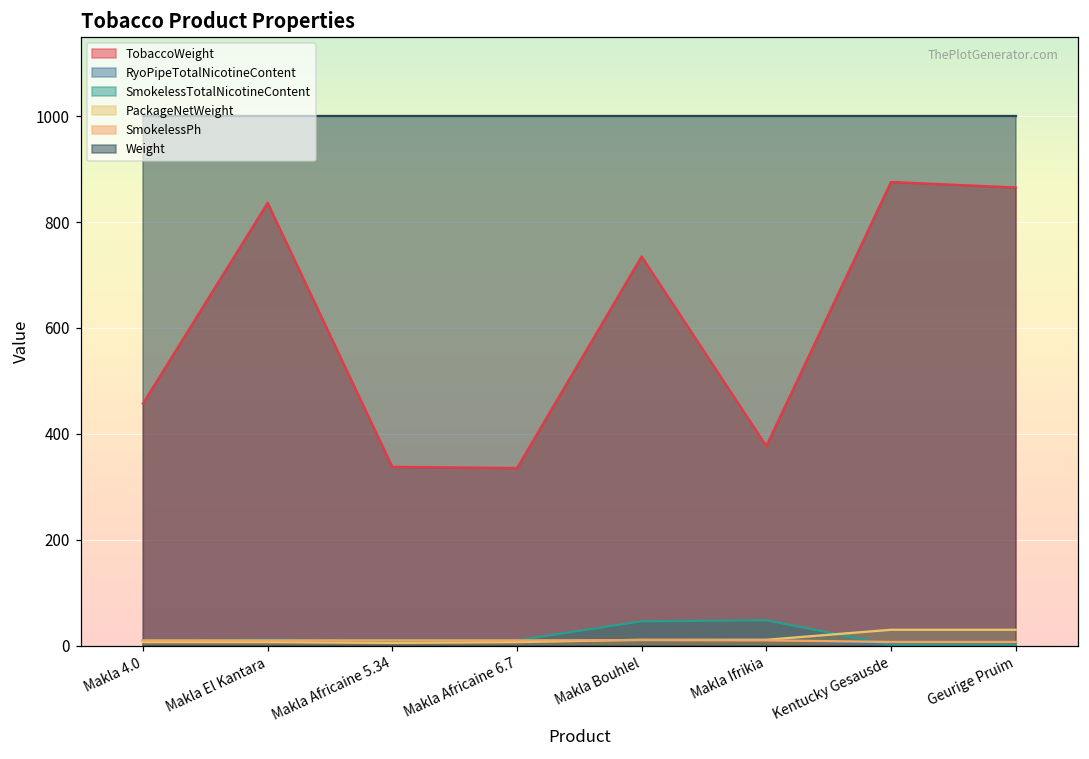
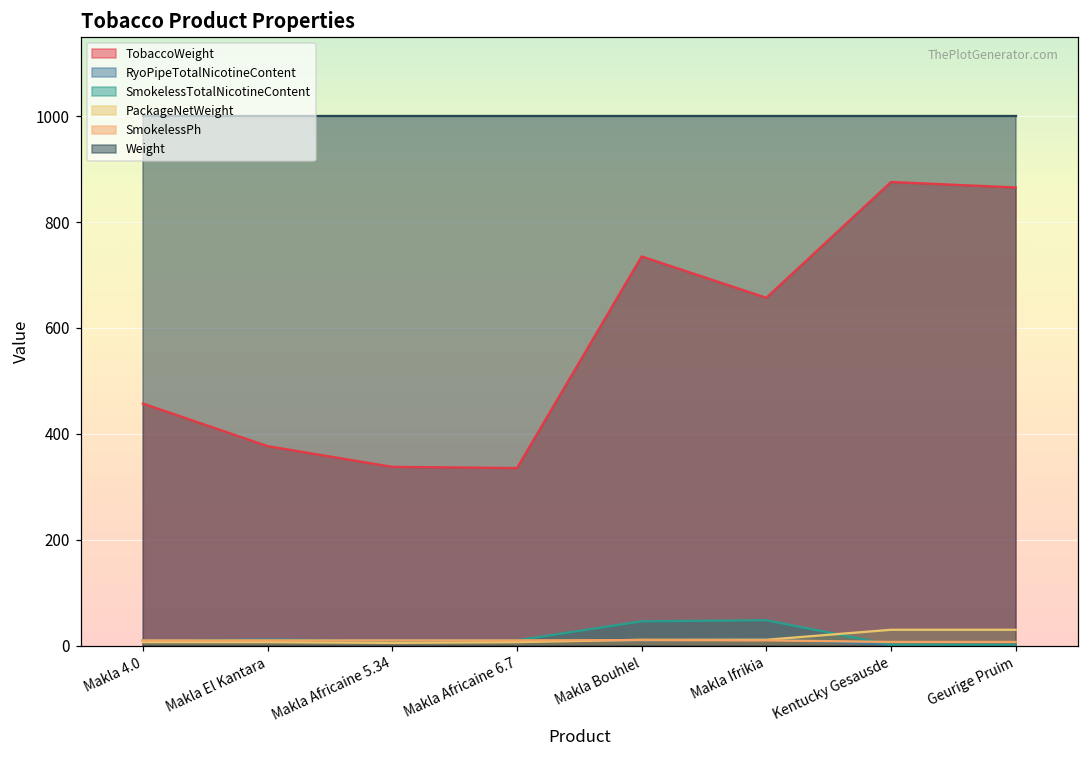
  {
    "TobaccoWeight": {
      "Makla 4.0": 460,
-     "Makla El Kantara": 840,
+     "Makla El Kantara": 380,
      "Makla Africaine 5.34": 340,
      "Makla Africaine 6.7": 340,
      "Makla Bouhlel": 740,
-     "Makla Ifrikia": 380,
+     "Makla Ifrikia": 660,
      "Kentucky Gesausde": 880,
      "Geurige Pruim": 870
    },
    "Weight": {
      "Makla Africaine 5.34": 1000,
      "Makla Africaine 6.7": 1000,
      "Makla Bouhlel": 1000,
      "Makla Ifrikia": 1000,
      "Kentucky Gesausde": 1000,
      "Geurige Pruim": 1000
    }
  }
